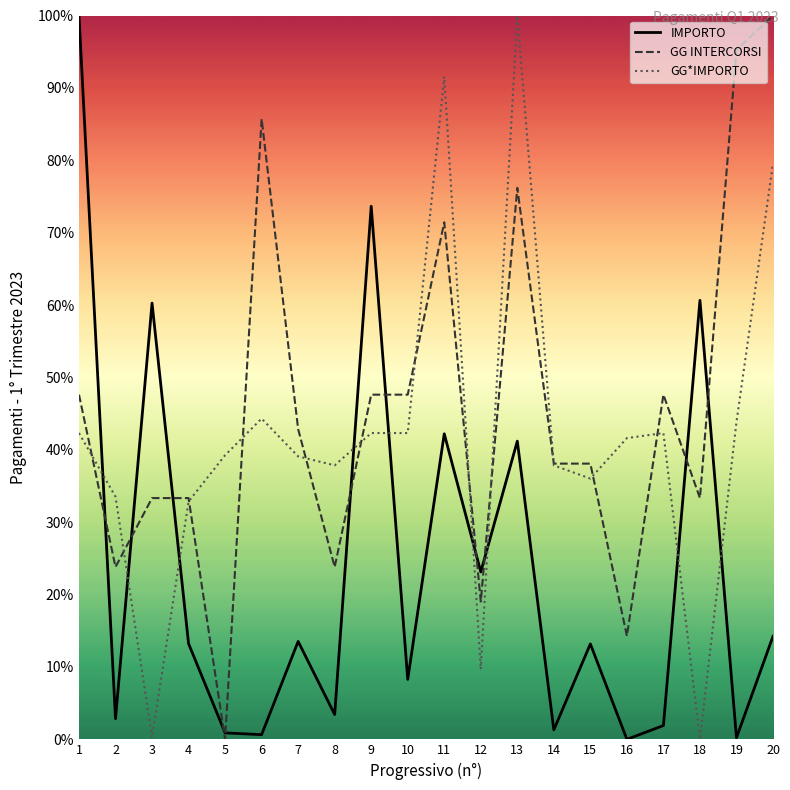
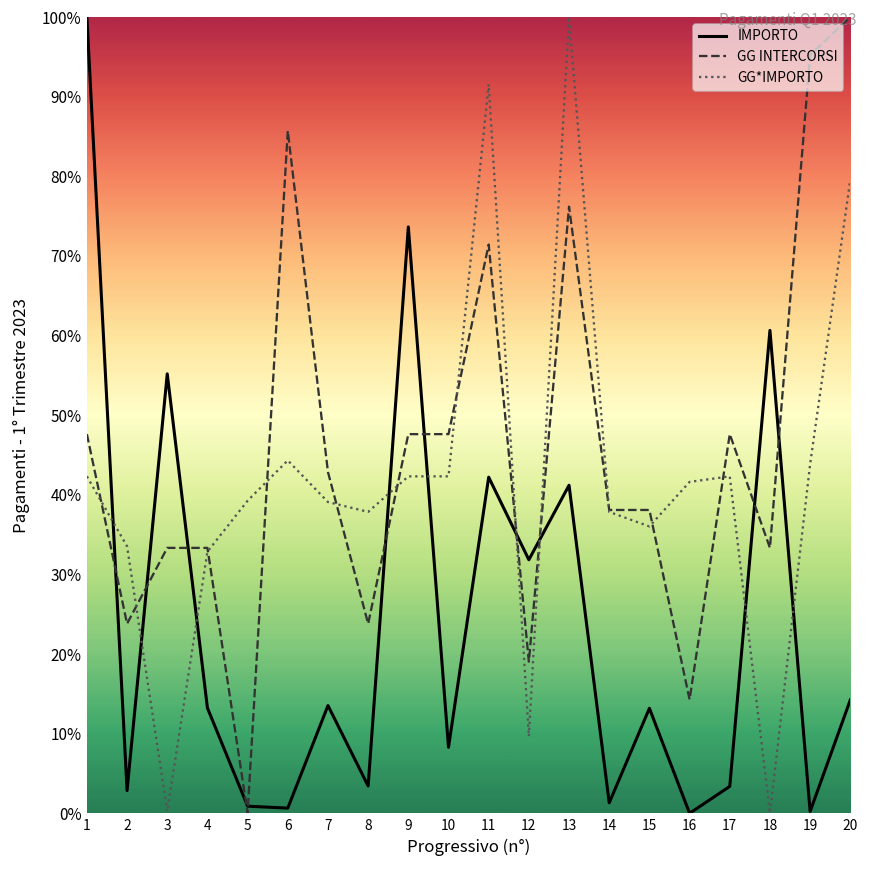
  {
    "IMPORTO": {
      "1": "100%",
      "2": "3%",
-     "3": "60%",
+     "3": "55%",
      "4": "13%",
      "5": "1%",
      "6": "1%",
      "7": "14%",
      "8": "3%",
      "9": "74%",
      "10": "8%",
      "11": "42%",
-     "12": "23%",
+     "12": "32%",
      "13": "41%",
      "14": "1%",
      "15": "13%",
      "16": "0%",
-     "17": "2%",
+     "17": "3%",
      "18": "61%",
      "19": "0%",
      "20": "14%"
    }
  }
